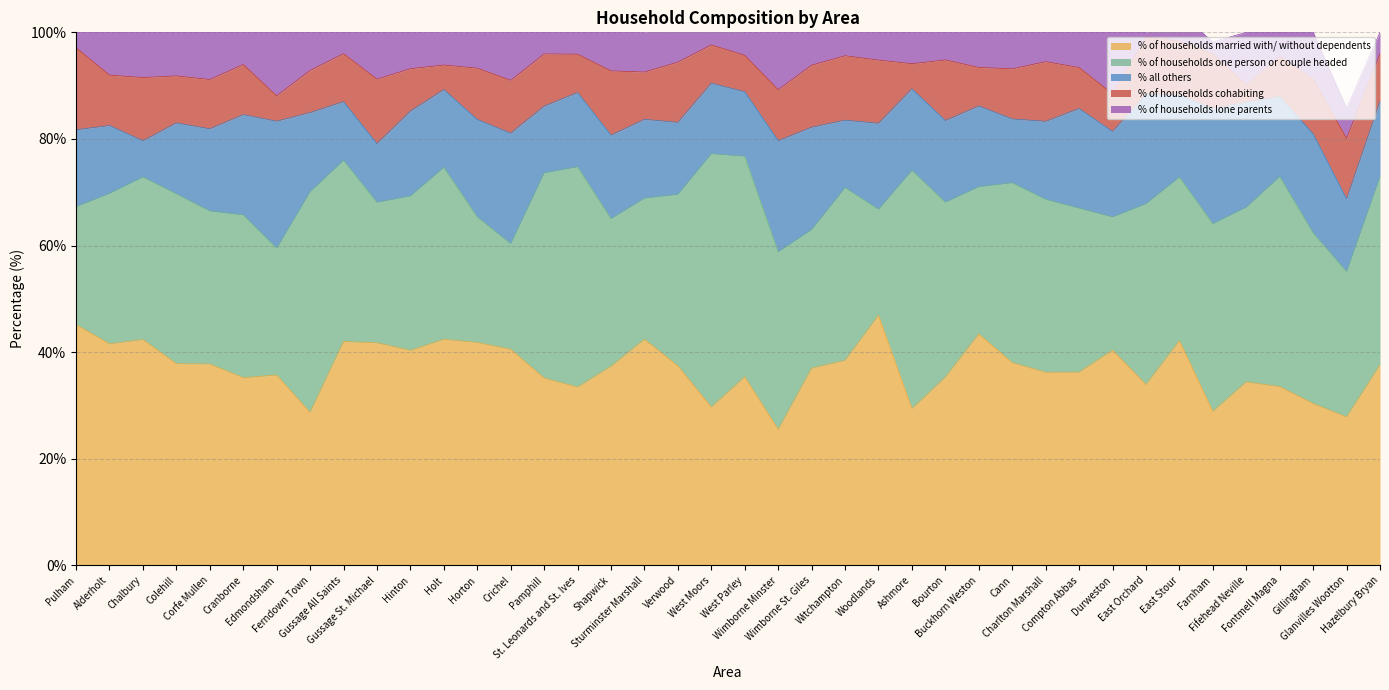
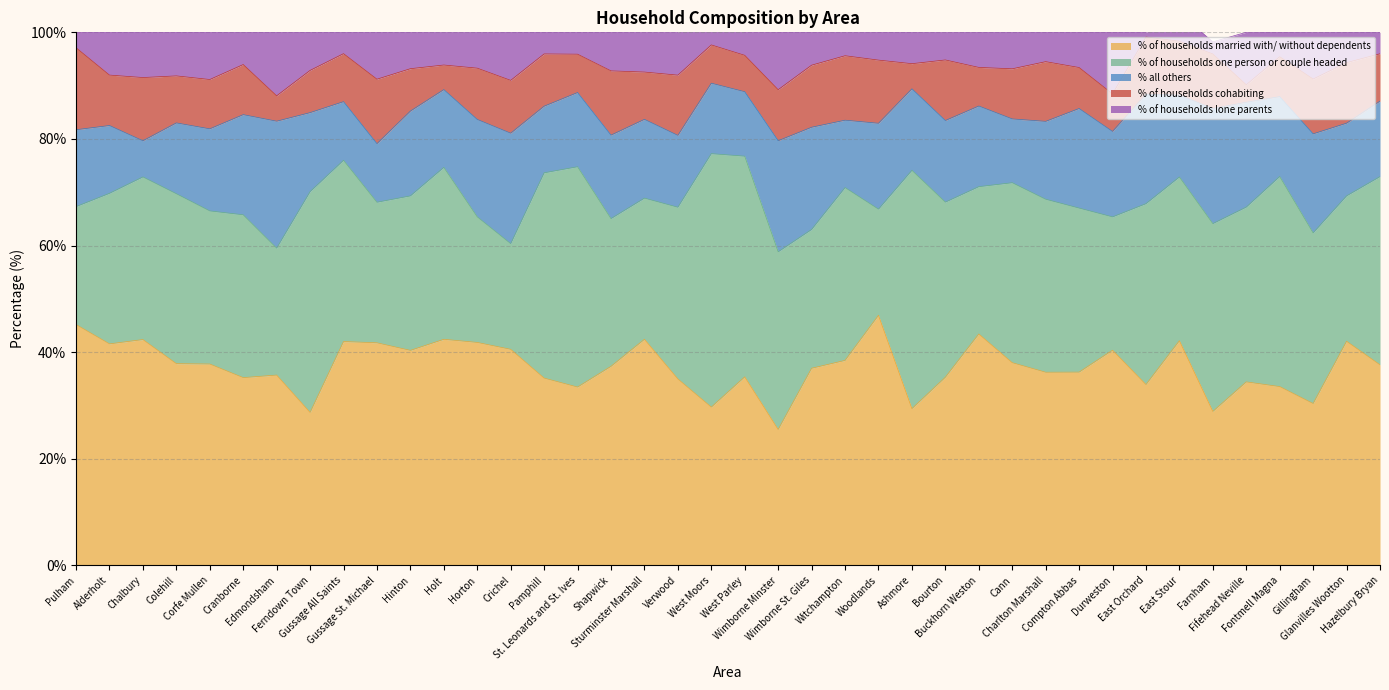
  {
    "% of households married with/ without dependents": {
      "Pulham": "45%",
      "Alderholt": "42%",
      "Chalbury": "42%",
      "Colehill": "38%",
      "Corfe Mullen": "38%",
      "Cranborne": "35%",
      "Edmondsham": "36%",
      "Ferndown Town": "29%",
      "Gussage All Saints": "42%",
      "Gussage St. Michael": "42%",
      "Hinton": "40%",
      "Holt": "42%",
      "Horton": "42%",
      "Crichel": "41%",
      "Pamphill": "35%",
      "St. Leonards and St. Ives": "33%",
      "Shapwick": "37%",
      "Sturminster Marshall": "42%",
-     "Verwood": "37%",
+     "Verwood": "35%",
      "West Moors": "30%",
      "West Parley": "35%",
      "Wimborne Minster": "26%",
      "Wimborne St. Giles": "37%",
      "Witchampton": "38%",
      "Woodlands": "47%",
      "Ashmore": "29%",
      "Bourton": "35%",
      "Buckhorn Weston": "43%",
      "Cann": "38%",
      "Charlton Marshall": "36%",
      "Compton Abbas": "36%",
      "Durweston": "40%",
      "East Orchard": "34%",
      "East Stour": "42%",
      "Farnham": "29%",
      "Fifehead Neville": "34%",
      "Fontmell Magna": "34%",
      "Gillingham": "30%",
-     "Glanvilles Wootton": "28%",
+     "Glanvilles Wootton": "42%",
      "Hazelbury Bryan": "38%"
    },
    "% of households one person or couple headed": {
      "Pulham": "22%",
      "Alderholt": "28%",
      "Chalbury": "31%",
      "Colehill": "32%",
      "Corfe Mullen": "29%",
      "Cranborne": "31%",
      "Edmondsham": "24%",
      "Ferndown Town": "41%",
      "Gussage All Saints": "34%",
      "Gussage St. Michael": "26%",
      "Hinton": "29%",
      "Holt": "32%",
      "Horton": "24%",
      "Crichel": "20%",
      "Pamphill": "39%",
      "St. Leonards and St. Ives": "41%",
      "Shapwick": "28%",
      "Sturminster Marshall": "26%",
      "Verwood": "32%",
      "West Moors": "48%",
      "West Parley": "41%",
      "Wimborne Minster": "33%",
      "Wimborne St. Giles": "26%",
      "Witchampton": "32%",
      "Woodlands": "20%",
      "Ashmore": "45%",
      "Bourton": "33%",
      "Buckhorn Weston": "28%",
      "Cann": "34%",
      "Charlton Marshall": "32%",
      "Compton Abbas": "31%",
      "Durweston": "25%",
      "East Orchard": "34%",
      "East Stour": "31%",
      "Farnham": "35%",
      "Fifehead Neville": "33%",
      "Fontmell Magna": "39%",
      "Gillingham": "32%",
      "Glanvilles Wootton": "27%",
      "Hazelbury Bryan": "35%"
    },
    "% all others": {
      "Pulham": "14%",
      "Alderholt": "13%",
      "Chalbury": "7%",
      "Colehill": "13%",
      "Corfe Mullen": "15%",
      "Cranborne": "19%",
      "Edmondsham": "24%",
      "Ferndown Town": "15%",
      "Gussage All Saints": "11%",
      "Gussage St. Michael": "11%",
      "Hinton": "16%",
      "Holt": "15%",
      "Horton": "18%",
      "Crichel": "21%",
      "Pamphill": "13%",
      "St. Leonards and St. Ives": "14%",
      "Shapwick": "16%",
      "Sturminster Marshall": "15%",
      "Verwood": "13%",
      "West Moors": "13%",
      "West Parley": "12%",
      "Wimborne Minster": "21%",
      "Wimborne St. Giles": "19%",
      "Witchampton": "13%",
      "Woodlands": "16%",
      "Ashmore": "15%",
      "Bourton": "15%",
      "Buckhorn Weston": "15%",
      "Cann": "12%",
      "Charlton Marshall": "15%",
      "Compton Abbas": "19%",
      "Durweston": "16%",
      "Gillingham": "19%",
      "Glanvilles Wootton": "14%",
      "Hazelbury Bryan": "14%"
    },
    "% of households cohabiting": {
      "Pulham": "15%",
      "Alderholt": "9%",
      "Chalbury": "12%",
      "Colehill": "9%",
      "Corfe Mullen": "9%",
      "Cranborne": "9%",
      "Edmondsham": "5%",
      "Ferndown Town": "8%",
      "Gussage All Saints": "9%",
      "Gussage St. Michael": "12%",
      "Hinton": "8%",
      "Holt": "5%",
      "Horton": "10%",
      "Crichel": "10%",
      "Pamphill": "10%",
      "St. Leonards and St. Ives": "7%",
      "Shapwick": "12%",
      "Sturminster Marshall": "9%",
      "Verwood": "11%",
      "West Moors": "7%",
      "West Parley": "7%",
      "Wimborne Minster": "10%",
      "Wimborne St. Giles": "12%",
      "Witchampton": "12%",
      "Woodlands": "12%",
      "Ashmore": "5%",
      "Bourton": "11%",
      "Buckhorn Weston": "7%",
      "Cann": "9%",
      "Charlton Marshall": "11%",
      "Compton Abbas": "8%",
      "East Orchard": "11%",
      "Hazelbury Bryan": "9%"
    },
    "% of households lone parents": {
      "Pulham": "3%",
      "Alderholt": "8%",
      "Chalbury": "8%",
      "Colehill": "8%",
      "Corfe Mullen": "9%",
      "Cranborne": "6%",
      "Edmondsham": "12%",
      "Ferndown Town": "7%",
      "Gussage All Saints": "4%",
      "Gussage St. Michael": "9%",
      "Hinton": "7%",
      "Holt": "6%",
      "Horton": "7%",
      "Crichel": "9%",
      "Pamphill": "4%",
      "St. Leonards and St. Ives": "4%",
      "Shapwick": "7%",
      "Sturminster Marshall": "7%",
      "West Parley": "4%",
      "Wimborne Minster": "11%",
      "Wimborne St. Giles": "6%",
      "Witchampton": "4%",
      "Woodlands": "5%",
      "Ashmore": "6%",
      "Bourton": "5%",
      "Buckhorn Weston": "7%",
      "Cann": "7%",
      "Charlton Marshall": "6%",
      "Compton Abbas": "7%",
      "Durweston": "12%",
      "East Orchard": "1%",
      "Fifehead Neville": "10%",
      "Fontmell Magna": "5%",
      "Gillingham": "9%",
      "Hazelbury Bryan": "4%"
    }
  }
